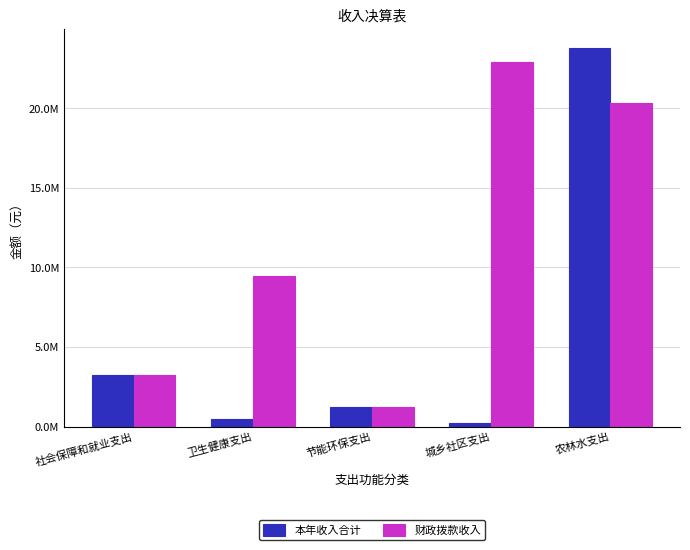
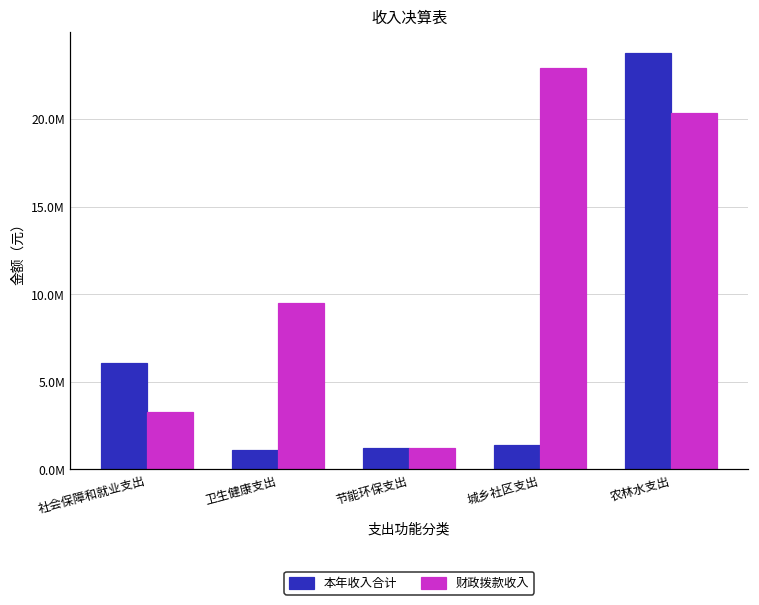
  {
    "本年收入合计": {
-     "社会保障和就业支出": 3300000,
-     "卫生健康支出": 500000,
+     "社会保障和就业支出": 6100000,
+     "卫生健康支出": 1100000,
      "节能环保支出": 1200000,
-     "城乡社区支出": 300000,
+     "城乡社区支出": 1400000,
      "农林水支出": 23800000
    },
    "财政拨款收入": {
      "社会保障和就业支出": 3300000,
      "卫生健康支出": 9500000,
      "节能环保支出": 1200000,
      "城乡社区支出": 22900000,
      "农林水支出": 20300000
    }
  }
